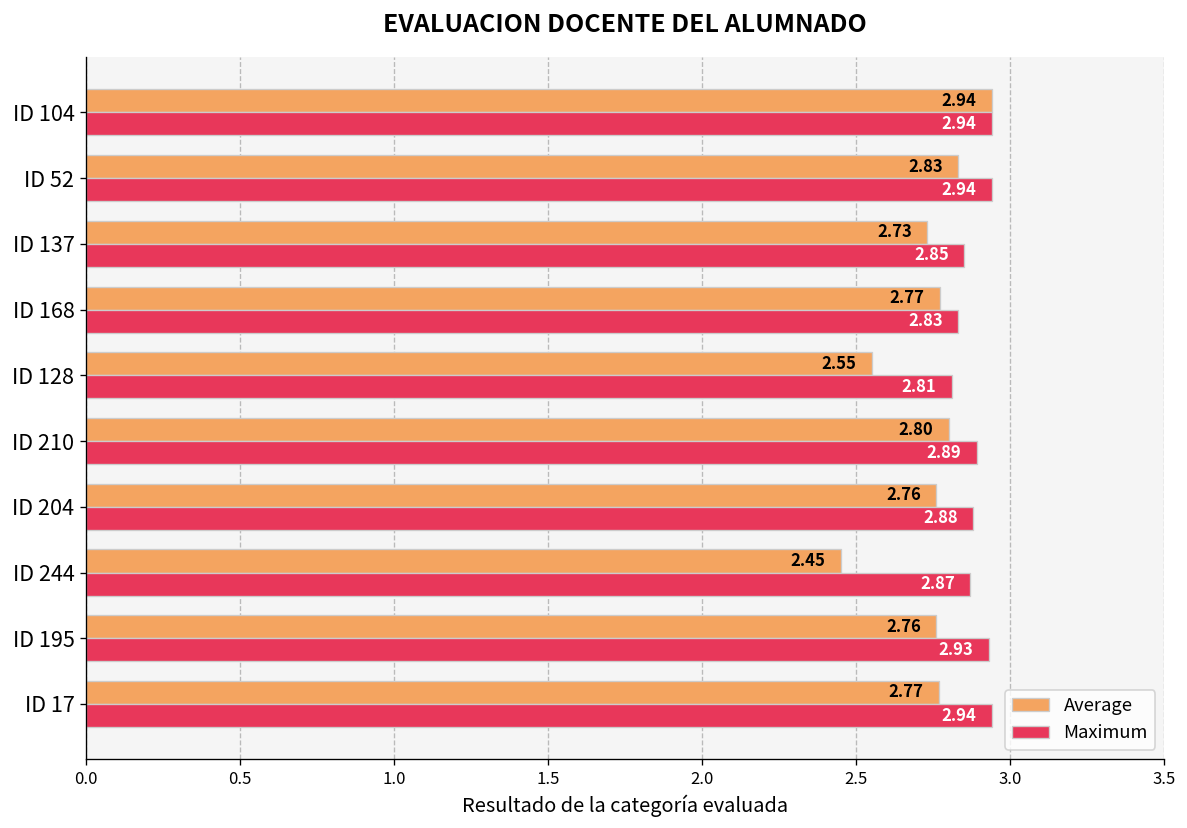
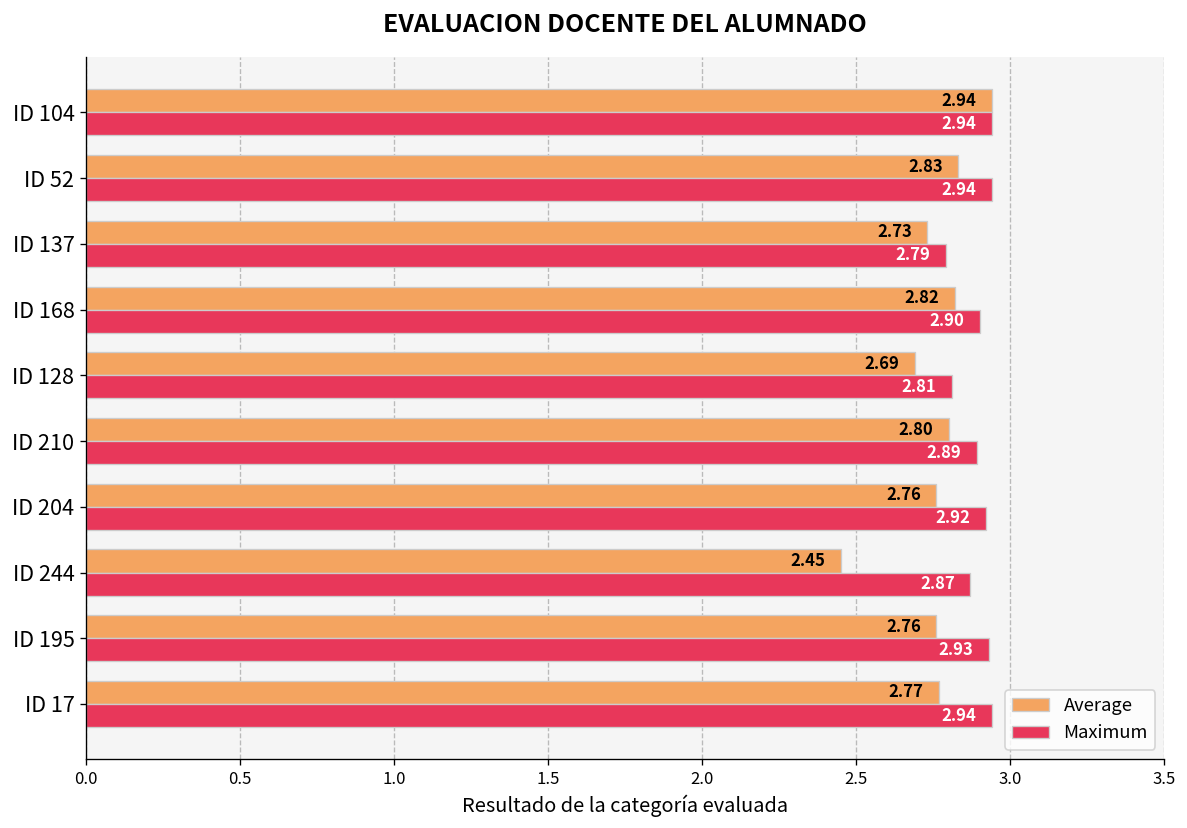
  {
    "Average": {
      "ID 104": 2.94,
      "ID 52": 2.83,
      "ID 137": 2.73,
-     "ID 168": 2.77,
-     "ID 128": 2.55,
+     "ID 168": 2.82,
+     "ID 128": 2.69,
      "ID 210": 2.80,
      "ID 204": 2.76,
      "ID 244": 2.45,
      "ID 195": 2.76,
      "ID 17": 2.77
    },
    "Maximum": {
      "ID 104": 2.94,
      "ID 52": 2.94,
-     "ID 137": 2.85,
-     "ID 168": 2.83,
+     "ID 137": 2.79,
+     "ID 168": 2.90,
      "ID 128": 2.81,
      "ID 210": 2.89,
-     "ID 204": 2.88,
+     "ID 204": 2.92,
      "ID 244": 2.87,
      "ID 195": 2.93,
      "ID 17": 2.94
    }
  }
